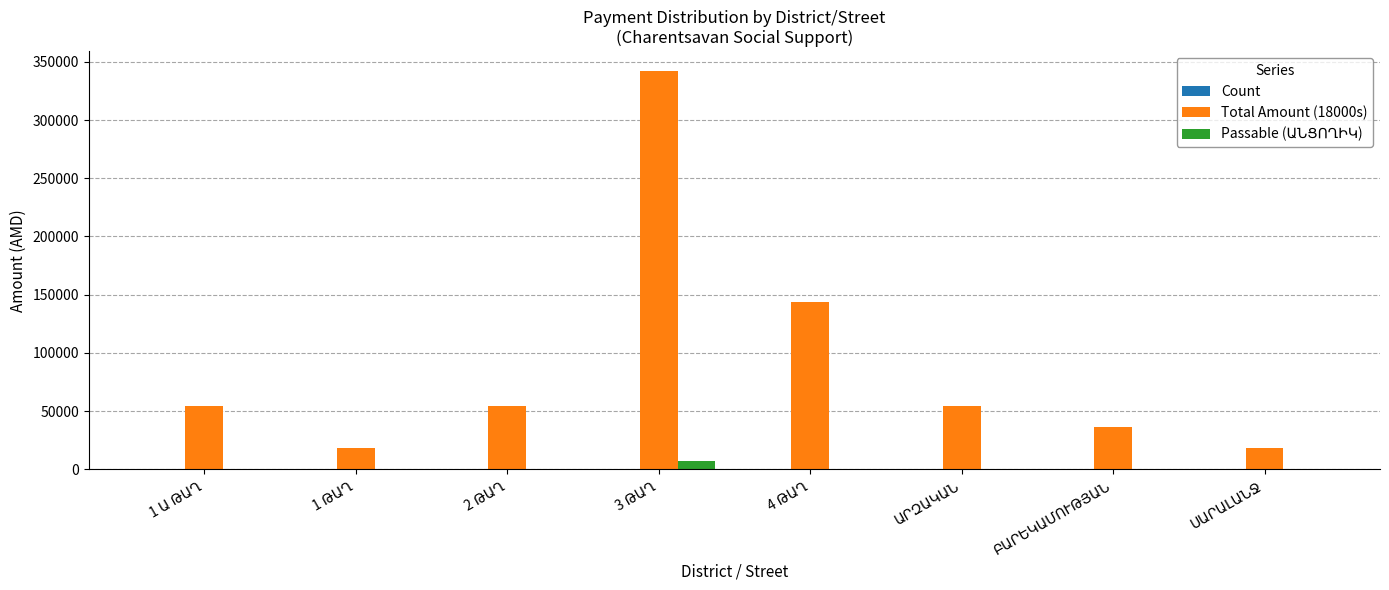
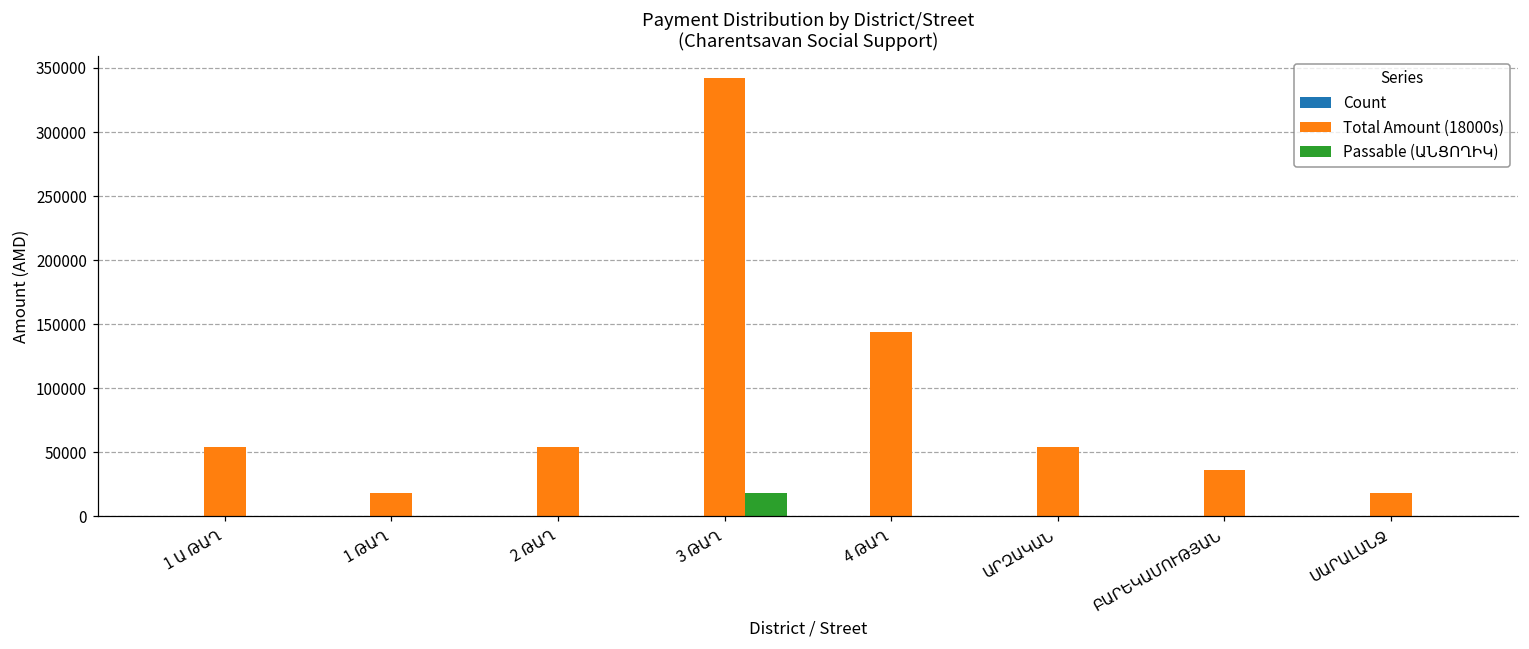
  {
    "Total Amount (18000s)": {
      "1 Ա ԹԱՂ": 54000,
      "1 ԹԱՂ": 18000,
      "2 ԹԱՂ": 54000,
      "3 ԹԱՂ": 342000,
      "4 ԹԱՂ": 144000,
      "ԱՐԶԱԿԱՆ": 54000,
      "ԲԱՐԵԿԱՄՈՒԹՅԱՆ": 36000,
      "ՍԱՐԱԼԱՆՋ": 18000
    },
    "Passable (ԱՆՑՈՂԻԿ)": {
      "1 Ա ԹԱՂ": 0,
      "1 ԹԱՂ": 0,
      "2 ԹԱՂ": 0,
-     "3 ԹԱՂ": 7000,
+     "3 ԹԱՂ": 18000,
      "4 ԹԱՂ": 0,
      "ԱՐԶԱԿԱՆ": 0,
      "ԲԱՐԵԿԱՄՈՒԹՅԱՆ": 0,
      "ՍԱՐԱԼԱՆՋ": 0
    }
  }
